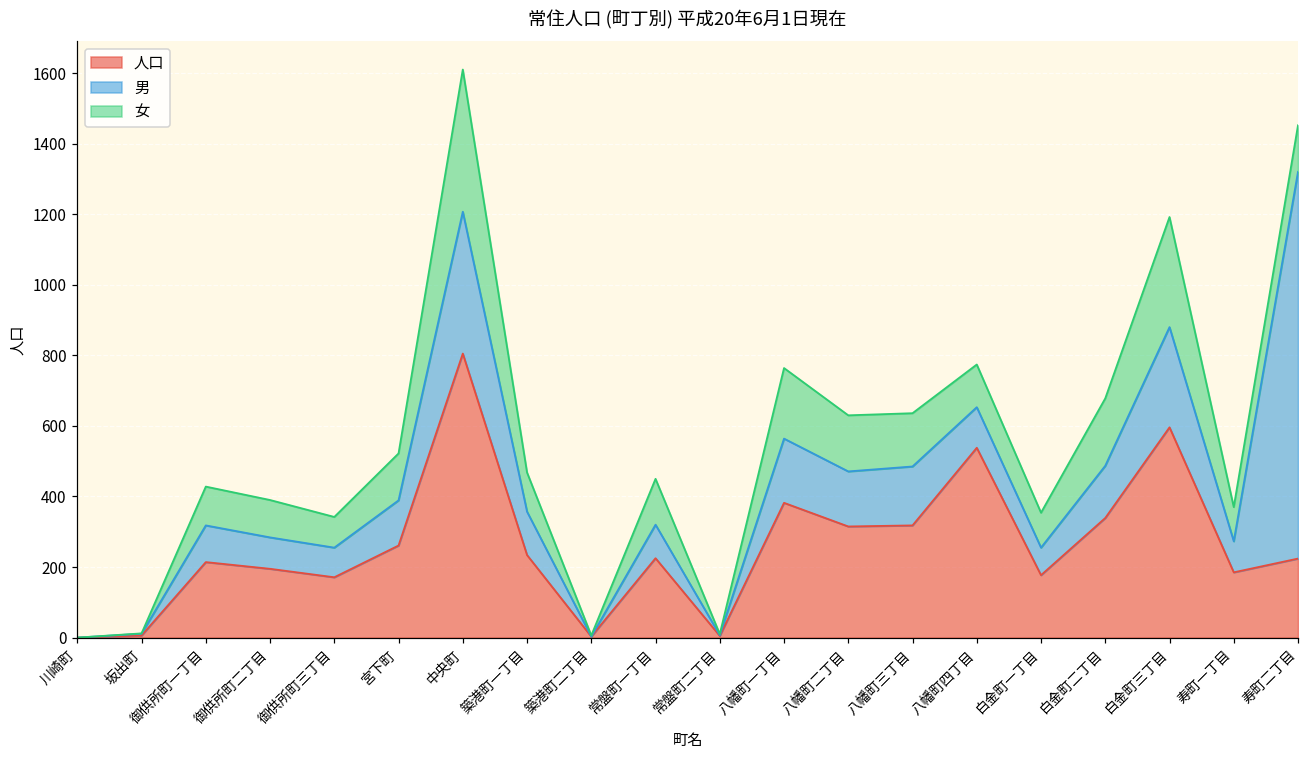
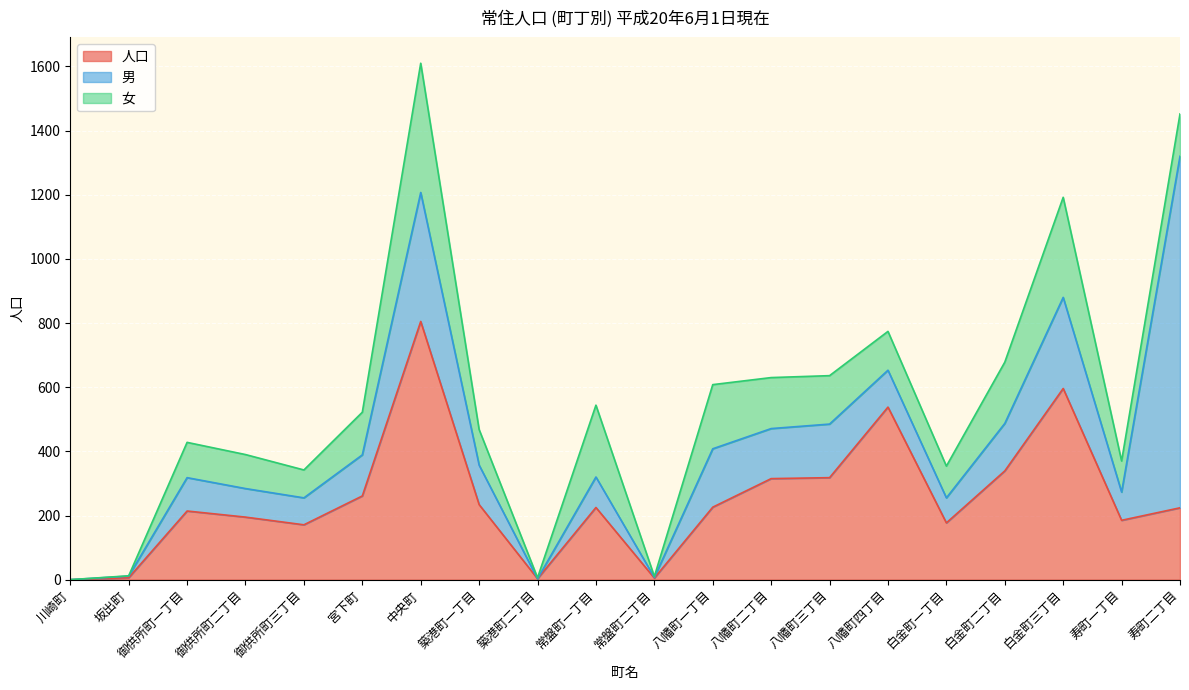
  {
    "人口": {
      "御供所町一丁目": 210,
      "御供所町二丁目": 200,
      "御供所町三丁目": 170,
      "宮下町": 260,
      "中央町": 810,
      "築港町一丁目": 230,
      "常盤町一丁目": 230,
-     "八幡町一丁目": 380,
+     "八幡町一丁目": 230,
      "八幡町二丁目": 320,
      "八幡町三丁目": 320,
      "八幡町四丁目": 540,
      "白金町一丁目": 180,
      "白金町二丁目": 340,
      "白金町三丁目": 600,
      "寿町一丁目": 190,
      "寿町二丁目": 220
    },
    "男": {
      "御供所町一丁目": 100,
      "御供所町二丁目": 90,
      "御供所町三丁目": 80,
      "宮下町": 130,
      "中央町": 400,
      "築港町一丁目": 120,
      "常盤町一丁目": 100,
      "八幡町一丁目": 180,
      "八幡町二丁目": 160,
      "八幡町三丁目": 170,
      "八幡町四丁目": 120,
      "白金町一丁目": 80,
      "白金町二丁目": 150,
      "白金町三丁目": 280,
      "寿町一丁目": 90,
      "寿町二丁目": 1100
    },
    "女": {
      "御供所町一丁目": 110,
      "御供所町二丁目": 110,
      "御供所町三丁目": 90,
      "宮下町": 130,
      "中央町": 400,
      "築港町一丁目": 110,
-     "常盤町一丁目": 130,
+     "常盤町一丁目": 220,
      "八幡町一丁目": 200,
      "八幡町二丁目": 160,
      "八幡町三丁目": 150,
      "八幡町四丁目": 120,
      "白金町一丁目": 100,
      "白金町二丁目": 190,
      "白金町三丁目": 310,
      "寿町一丁目": 100,
      "寿町二丁目": 130
    }
  }
